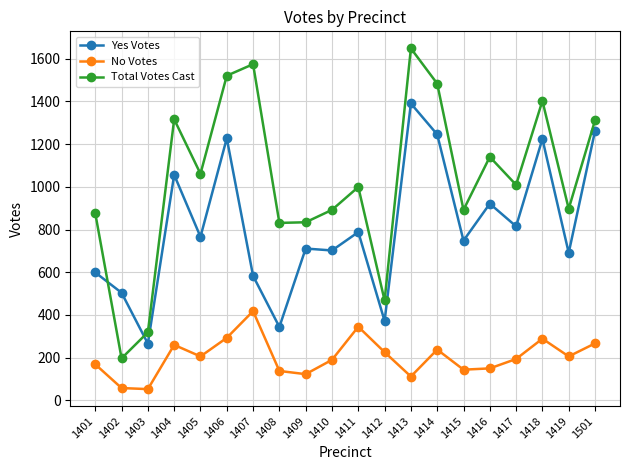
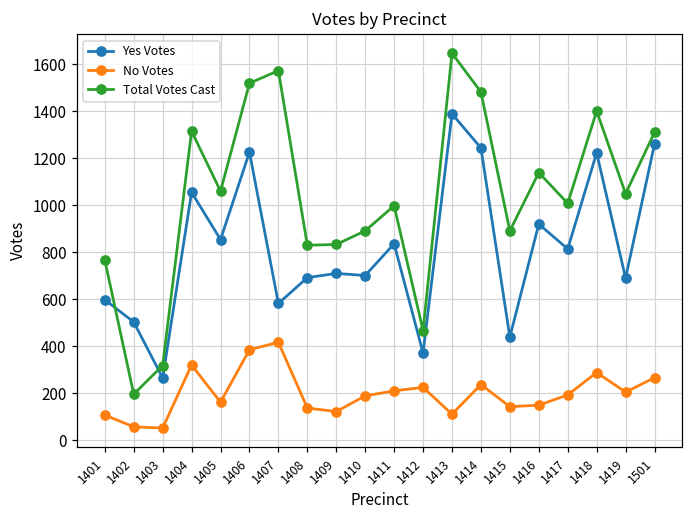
  {
    "Yes Votes": {
      "1401": 600,
      "1402": 500,
      "1403": 270,
      "1404": 1060,
-     "1405": 770,
+     "1405": 860,
      "1406": 1230,
      "1407": 580,
-     "1408": 340,
+     "1408": 690,
      "1409": 710,
      "1410": 700,
-     "1411": 790,
+     "1411": 840,
      "1412": 370,
      "1413": 1390,
      "1414": 1250,
-     "1415": 750,
+     "1415": 440,
      "1416": 920,
      "1417": 820,
      "1418": 1220,
      "1419": 690,
      "1501": 1260
    },
    "No Votes": {
-     "1401": 170,
+     "1401": 110,
      "1402": 60,
      "1403": 50,
-     "1404": 260,
-     "1405": 210,
-     "1406": 290,
+     "1404": 320,
+     "1405": 160,
+     "1406": 390,
      "1407": 420,
      "1408": 140,
      "1409": 120,
      "1410": 190,
-     "1411": 350,
+     "1411": 210,
      "1412": 230,
      "1413": 110,
      "1414": 240,
      "1415": 140,
      "1416": 150,
      "1417": 190,
      "1418": 290,
      "1419": 210,
      "1501": 270
    },
    "Total Votes Cast": {
-     "1401": 880,
+     "1401": 770,
      "1402": 200,
      "1403": 320,
      "1404": 1320,
      "1405": 1060,
      "1406": 1520,
      "1407": 1570,
      "1408": 830,
      "1409": 830,
      "1410": 890,
      "1411": 1000,
      "1412": 470,
      "1413": 1650,
      "1414": 1480,
      "1415": 890,
      "1416": 1140,
      "1417": 1010,
      "1418": 1400,
-     "1419": 900,
+     "1419": 1050,
      "1501": 1310
    }
  }
